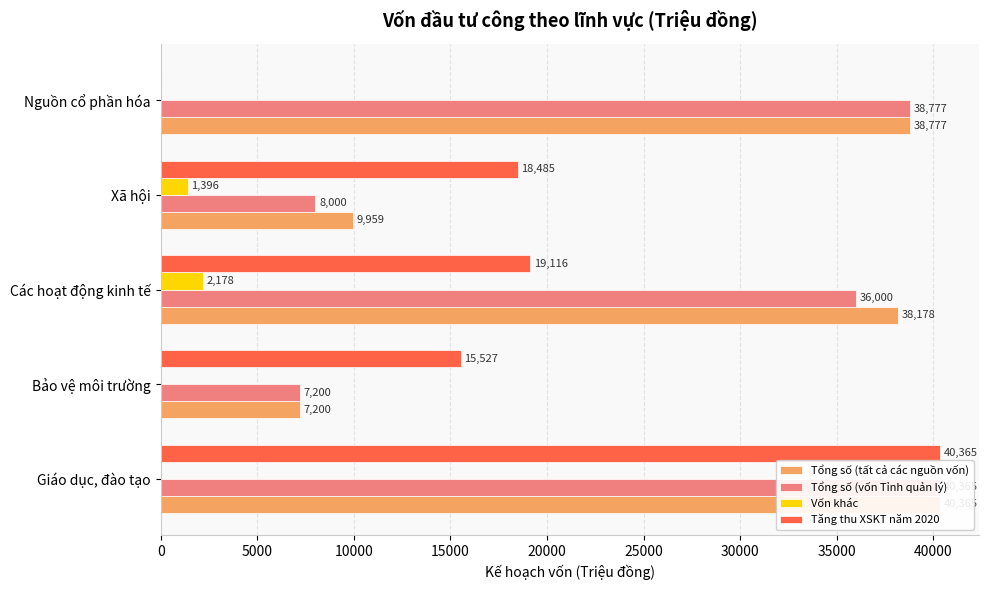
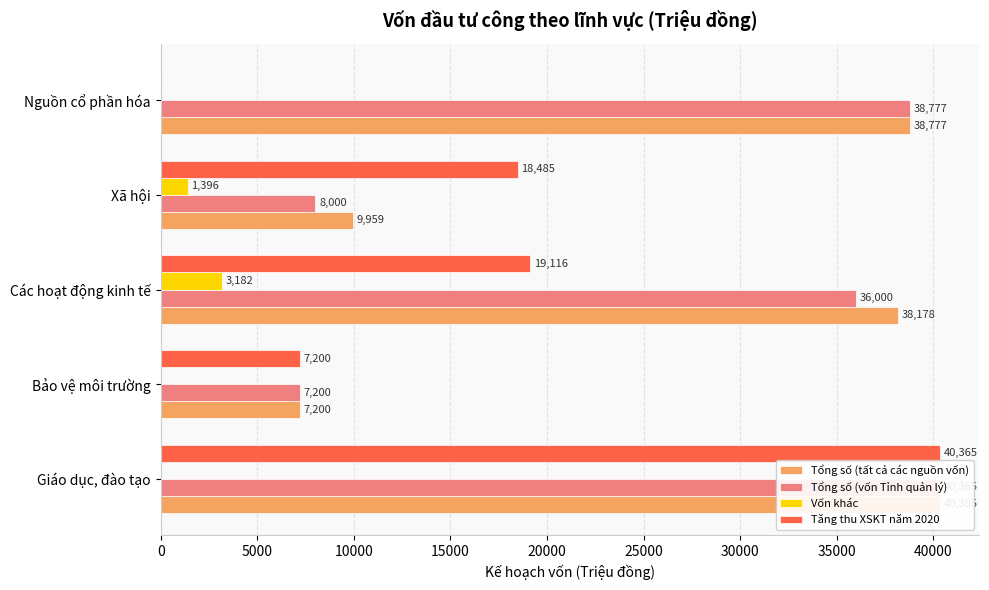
  {
    "Vốn khác": {
      "Xã hội": "1,396",
-     "Các hoạt động kinh tế": "2,178"
+     "Các hoạt động kinh tế": "3,182"
    },
    "Tăng thu XSKT năm 2020": {
      "Xã hội": "18,485",
      "Các hoạt động kinh tế": "19,116",
-     "Bảo vệ môi trường": "15,527",
+     "Bảo vệ môi trường": "7,200",
      "Giáo dục, đào tạo": "40,365"
    }
  }
